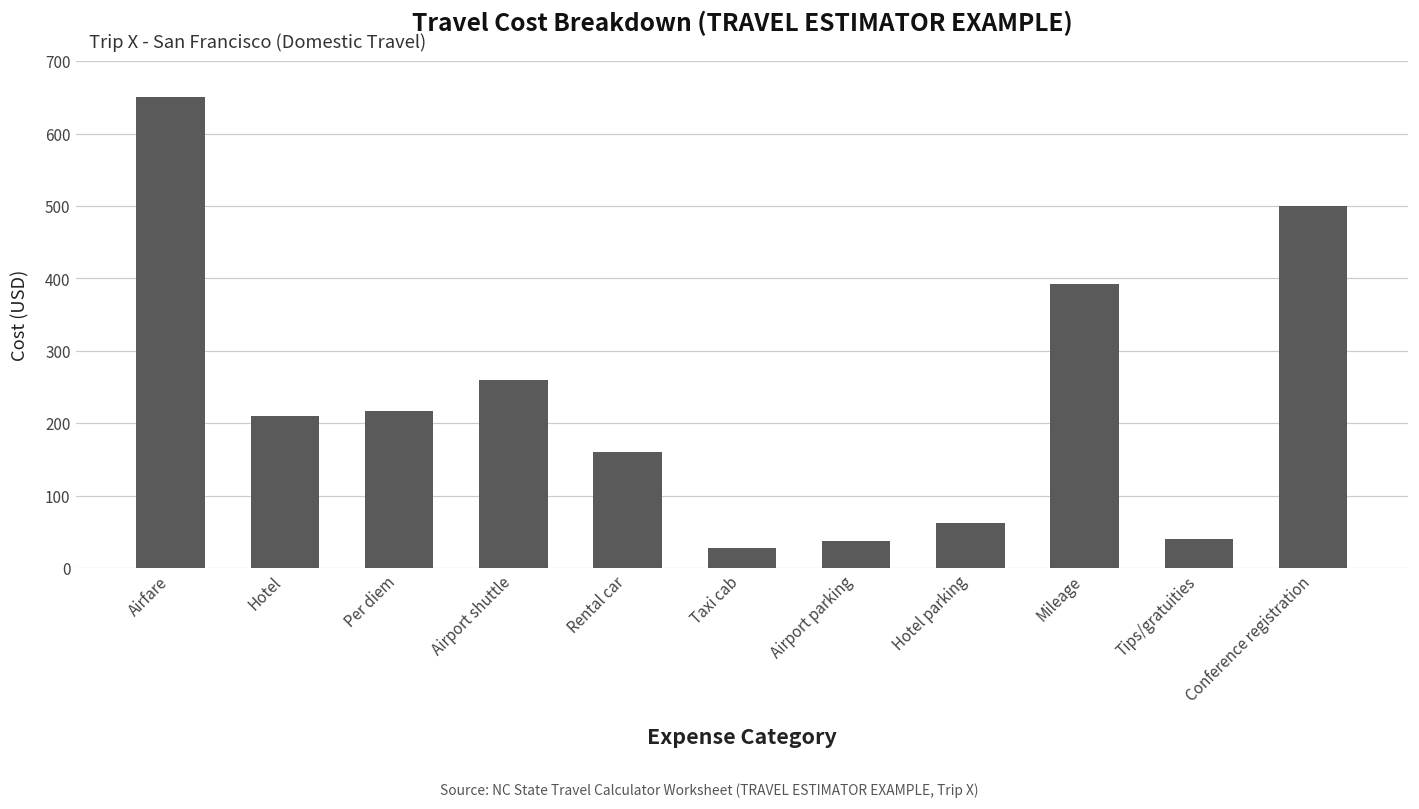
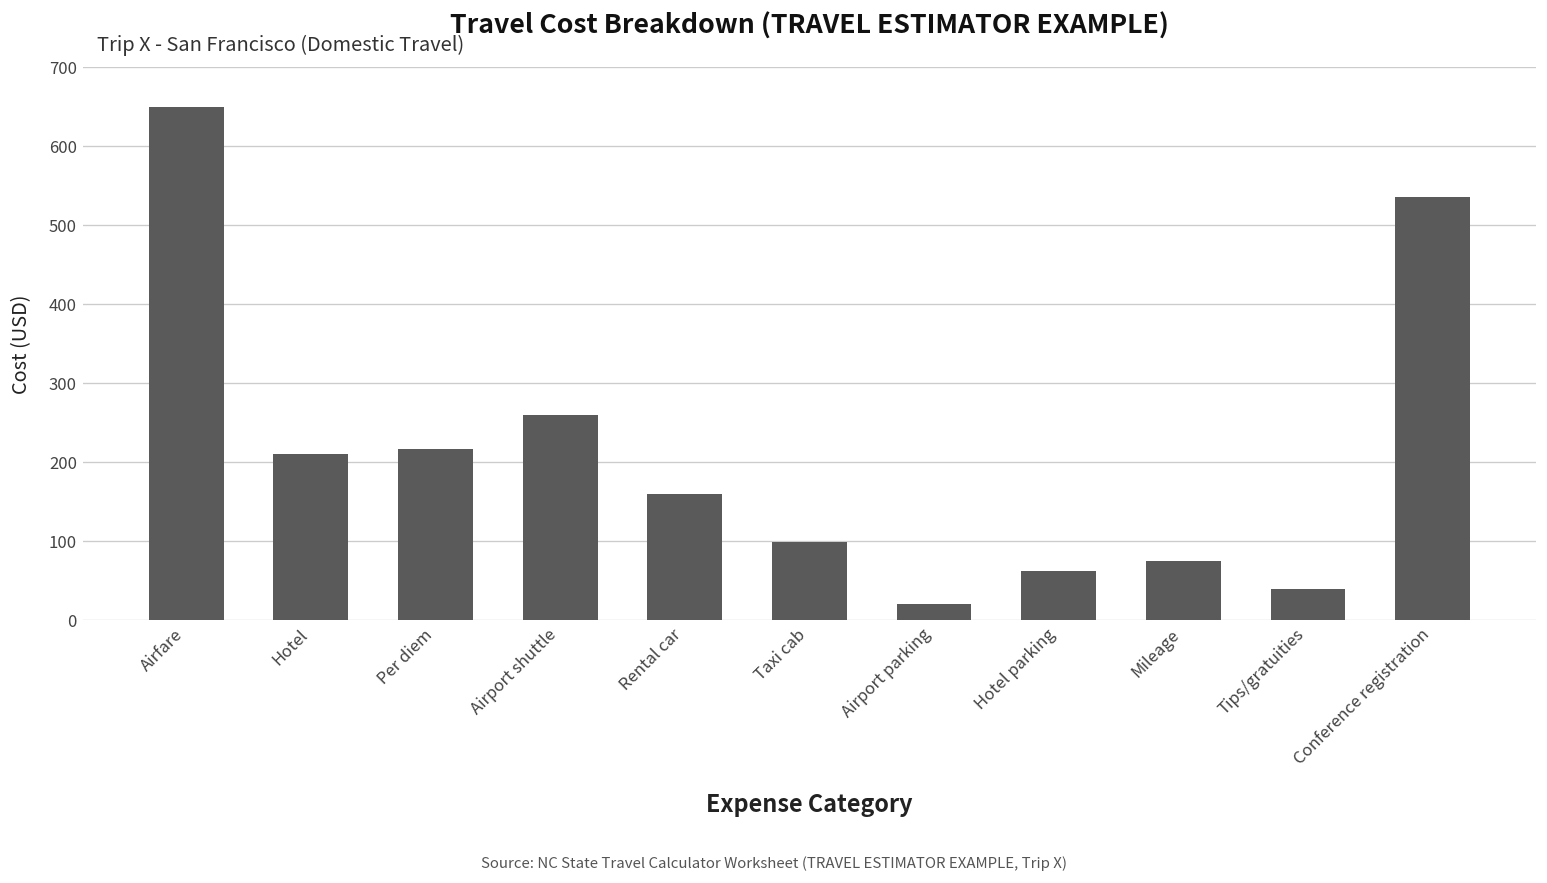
  {
    "Airfare": 650,
    "Hotel": 210,
    "Per diem": 220,
    "Airport shuttle": 260,
    "Rental car": 160,
-   "Taxi cab": 30,
-   "Airport parking": 40,
+   "Taxi cab": 100,
+   "Airport parking": 20,
    "Hotel parking": 60,
-   "Mileage": 390,
+   "Mileage": 70,
    "Tips/gratuities": 40,
-   "Conference registration": 500
+   "Conference registration": 540
  }
